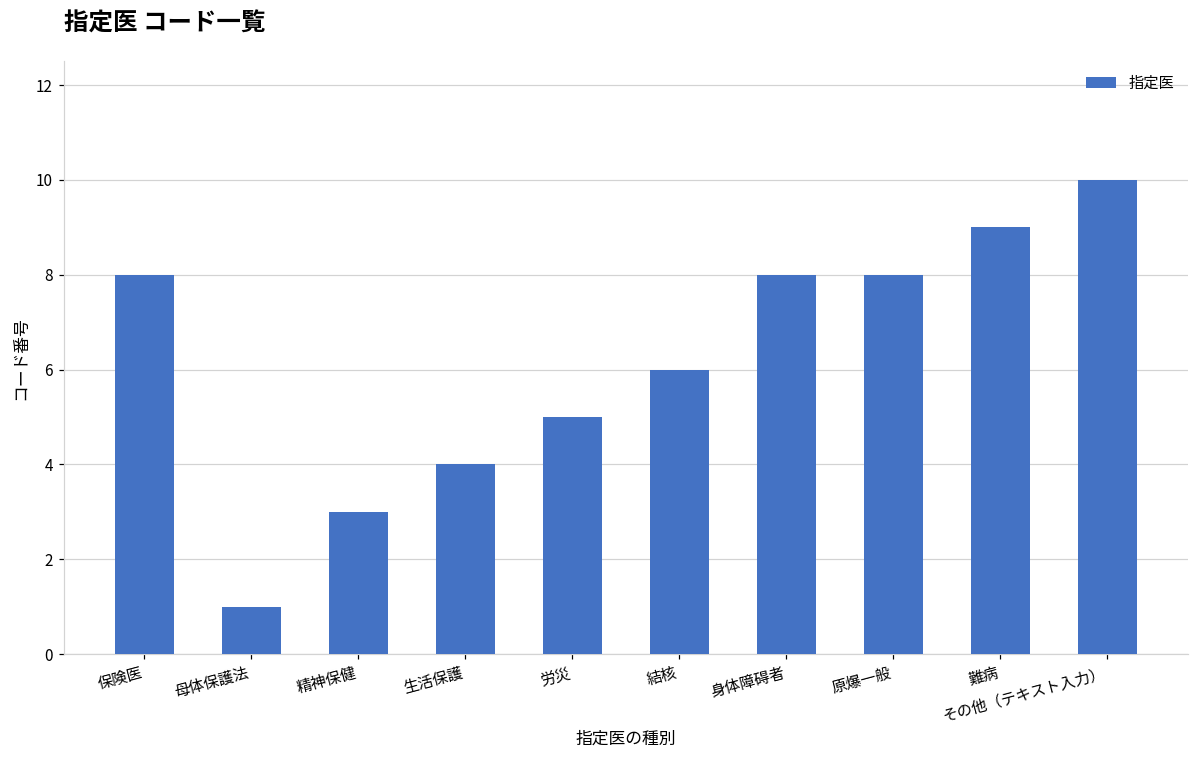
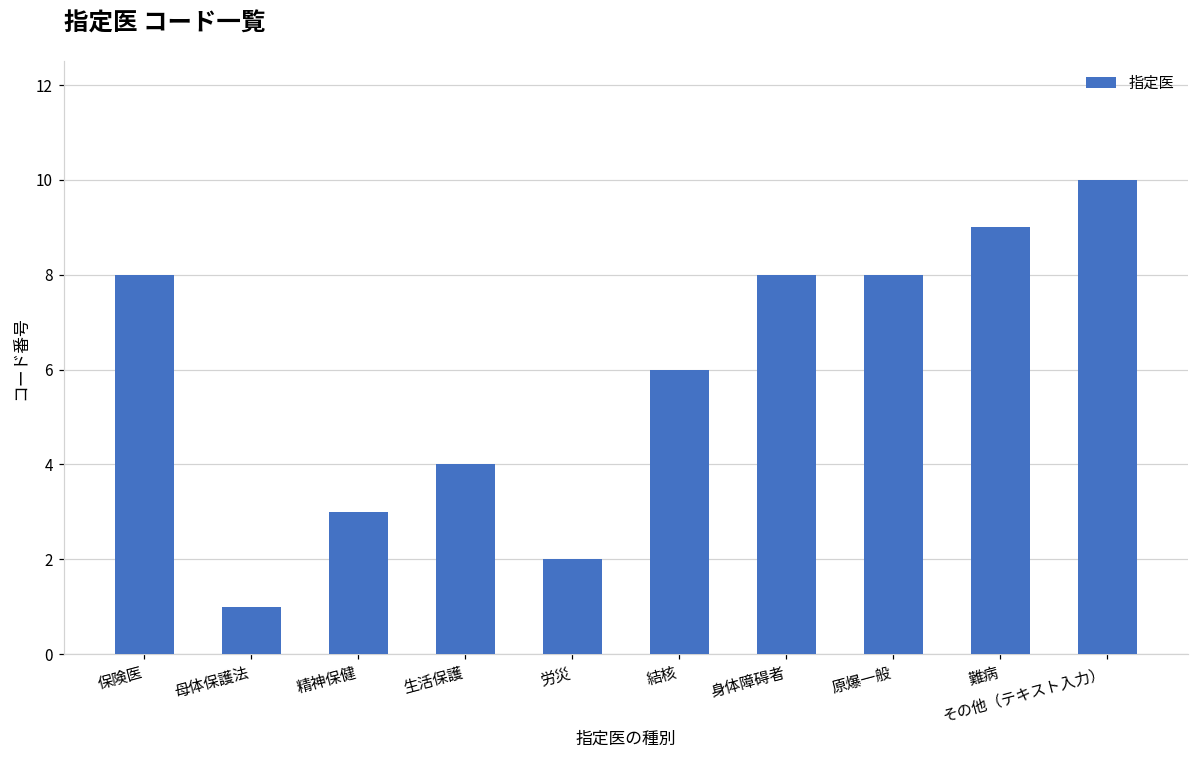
  {
    "保険医": 8,
    "母体保護法": 1,
    "精神保健": 3,
    "生活保護": 4,
-   "労災": 5,
+   "労災": 2,
    "結核": 6,
    "身体障碍者": 8,
    "原爆一般": 8,
    "難病": 9,
    "その他（テキスト入力）": 10
  }
